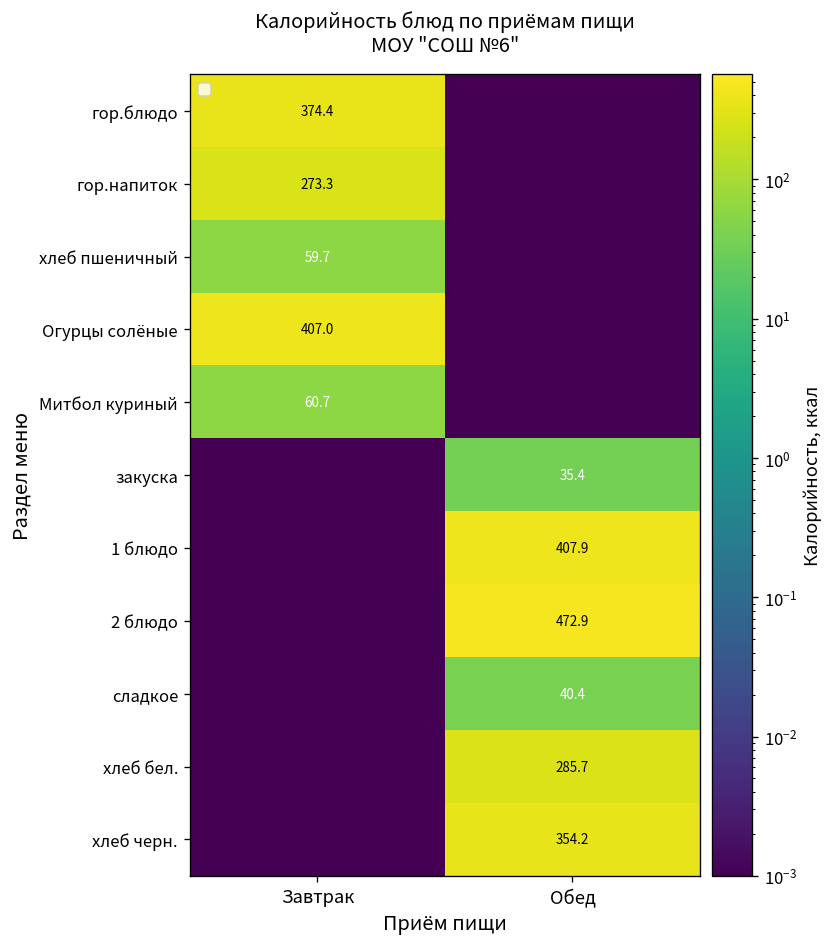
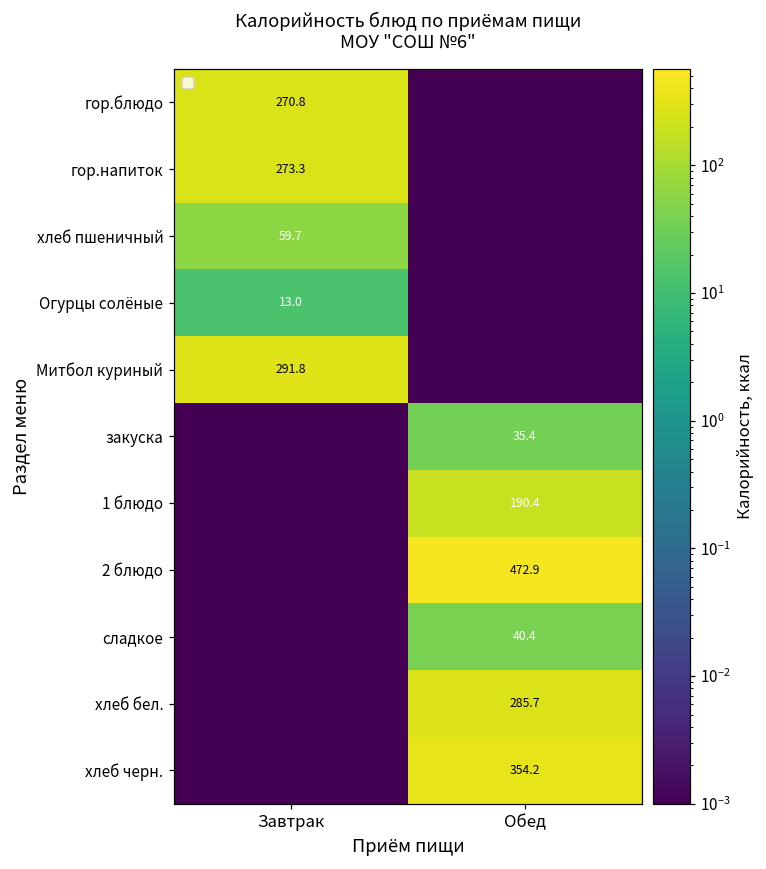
  {
    "гор.блюдо": {
-     "Завтрак": 374.4
+     "Завтрак": 270.8
    },
    "гор.напиток": {
      "Завтрак": 273.3
    },
    "хлеб пшеничный": {
      "Завтрак": 59.7
    },
    "Огурцы солёные": {
-     "Завтрак": 407.0
+     "Завтрак": 13.0
    },
    "Митбол куриный": {
-     "Завтрак": 60.7
+     "Завтрак": 291.8
    },
    "закуска": {
      "Обед": 35.4
    },
    "1 блюдо": {
-     "Обед": 407.9
+     "Обед": 190.4
    },
    "2 блюдо": {
      "Обед": 472.9
    },
    "сладкое": {
      "Обед": 40.4
    },
    "хлеб бел.": {
      "Обед": 285.7
    },
    "хлеб черн.": {
      "Обед": 354.2
    }
  }
